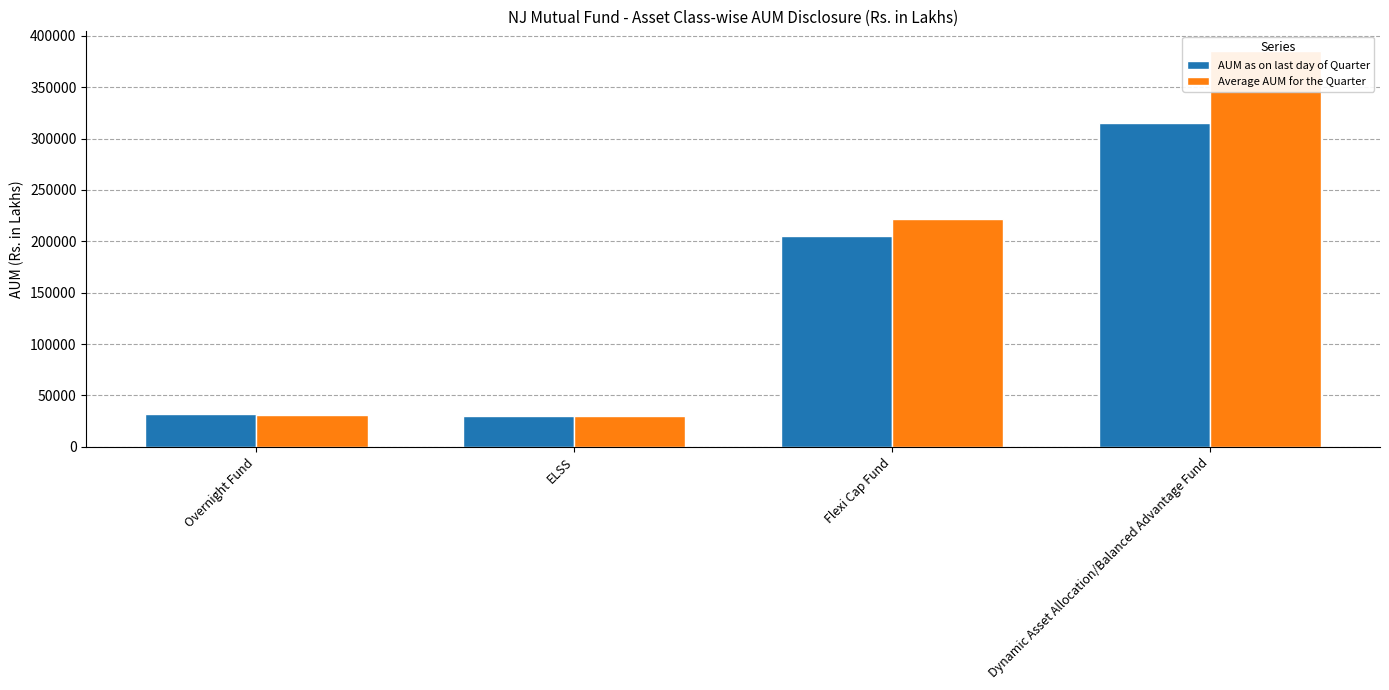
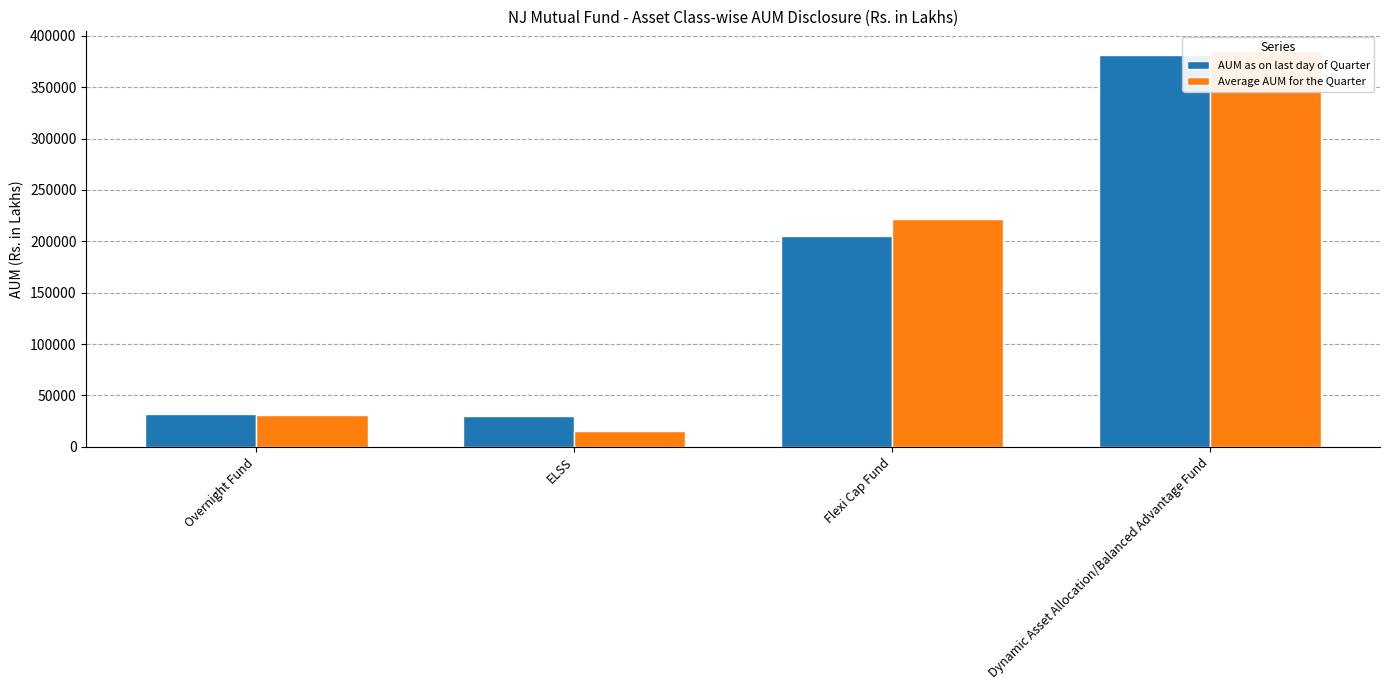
  {
    "AUM as on last day of Quarter": {
      "Overnight Fund": 31000,
      "ELSS": 30000,
      "Flexi Cap Fund": 205000,
-     "Dynamic Asset Allocation/Balanced Advantage Fund": 315000
+     "Dynamic Asset Allocation/Balanced Advantage Fund": 381000
    },
    "Average AUM for the Quarter": {
      "Overnight Fund": 31000,
-     "ELSS": 30000,
+     "ELSS": 15000,
      "Flexi Cap Fund": 222000
    }
  }
